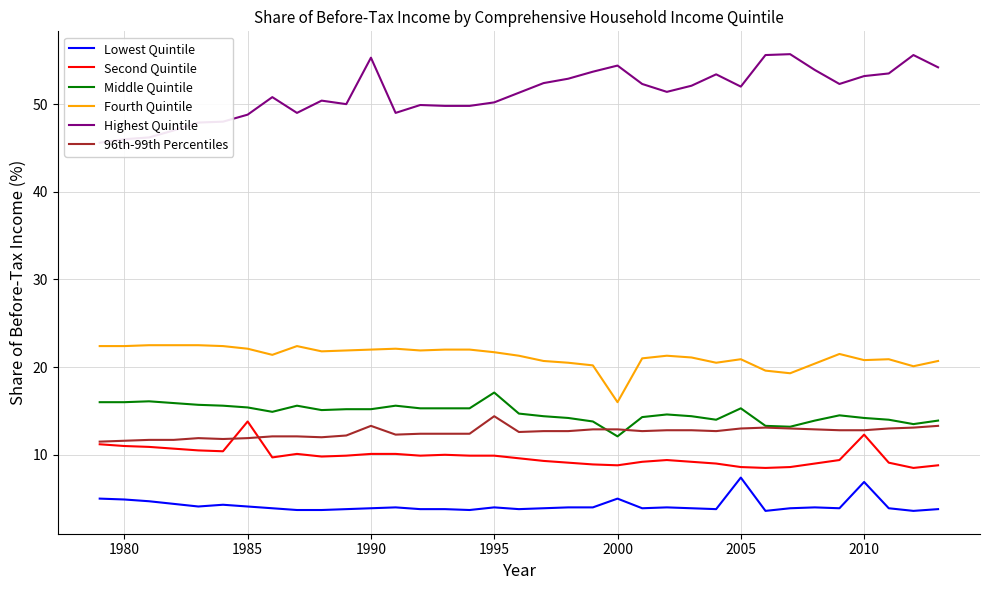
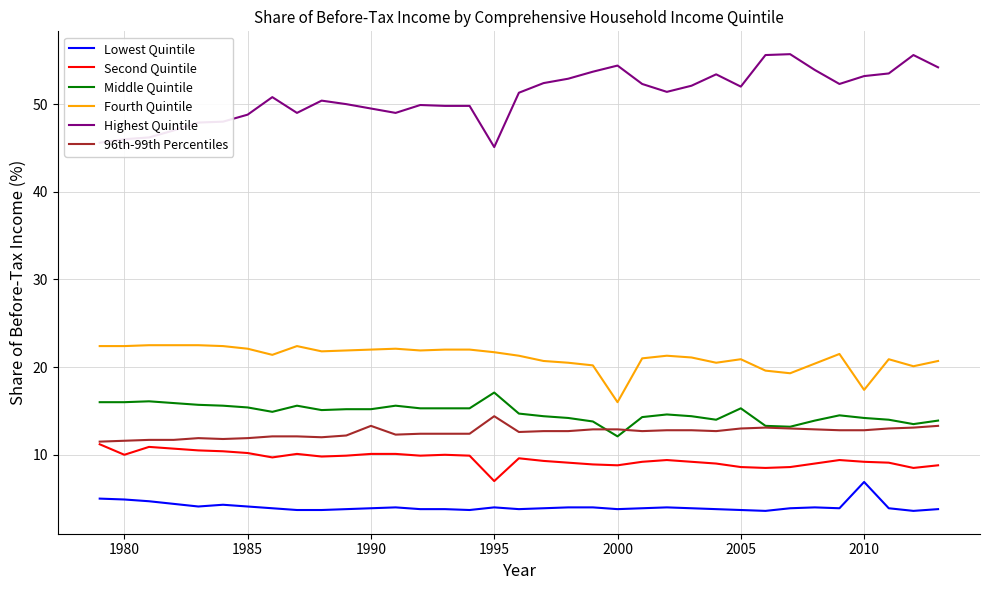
  {
    "Lowest Quintile": {
      "1980": 5,
      "1985": 4,
      "1990": 4,
      "1995": 4,
-     "2000": 5,
-     "2005": 7,
+     "2000": 4,
+     "2005": 4,
      "2010": 7
    },
    "Second Quintile": {
-     "1980": 11,
-     "1985": 14,
+     "1980": 10,
+     "1985": 10,
      "1990": 10,
-     "1995": 10,
+     "1995": 7,
      "2000": 9,
      "2005": 9,
-     "2010": 12
+     "2010": 9
    },
    "Middle Quintile": {
      "1980": 16,
      "1985": 15,
      "1990": 15,
      "1995": 17,
      "2000": 12,
      "2005": 15,
      "2010": 14
    },
    "Fourth Quintile": {
      "1980": 22,
      "1985": 22,
      "1990": 22,
      "1995": 22,
      "2000": 16,
      "2005": 21,
-     "2010": 21
+     "2010": 17
    },
    "Highest Quintile": {
      "1985": 49,
-     "1990": 55,
-     "1995": 50,
+     "1990": 50,
+     "1995": 45,
      "2000": 54,
      "2005": 52,
      "2010": 53
    },
    "96th-99th Percentiles": {
      "1980": 12,
      "1985": 12,
      "1990": 13,
      "1995": 14,
      "2000": 13,
      "2005": 13,
      "2010": 13
    }
  }
